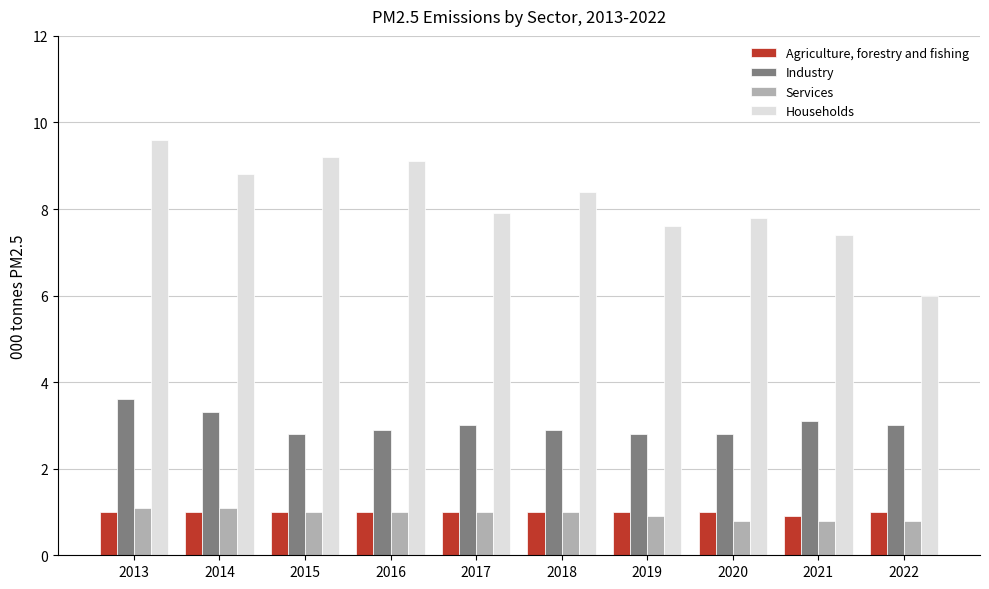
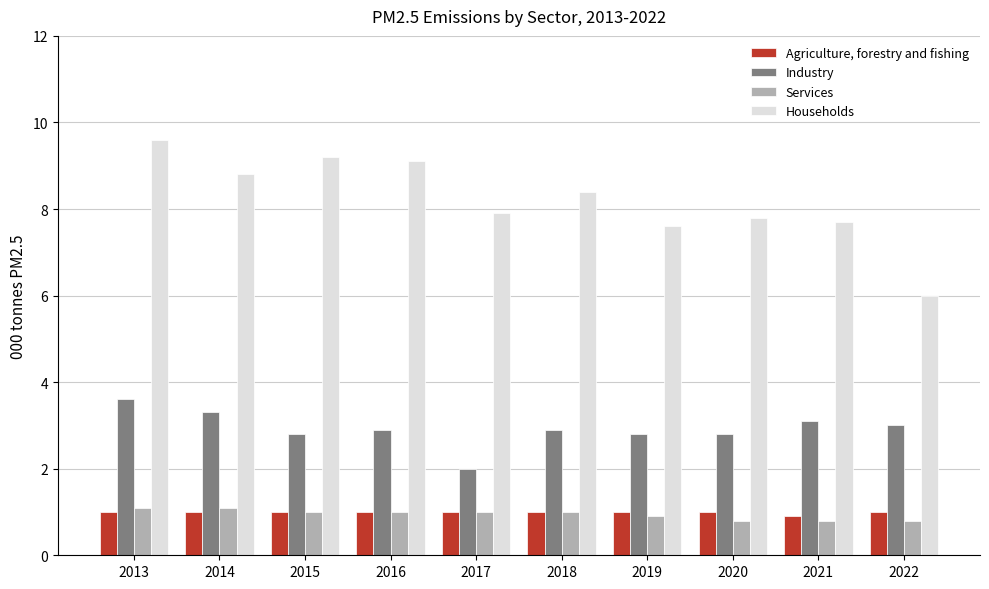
  {
    "Agriculture, forestry and fishing": {
      "2013": 1.0,
      "2014": 1.0,
      "2015": 1.0,
      "2016": 1.0,
      "2017": 1.0,
      "2018": 1.0,
      "2019": 1.0,
      "2020": 1.0,
      "2021": 0.9,
      "2022": 1.0
    },
    "Industry": {
      "2013": 3.6,
      "2014": 3.3,
      "2015": 2.8,
      "2016": 2.9,
-     "2017": 3,
+     "2017": 2,
      "2018": 2.9,
      "2019": 2.8,
      "2020": 2.8,
      "2021": 3.1,
      "2022": 3
    },
    "Services": {
      "2013": 1.1,
      "2014": 1.1,
      "2015": 1.0,
      "2016": 1.0,
      "2017": 1.0,
      "2018": 1.0,
      "2019": 0.9,
      "2020": 0.8,
      "2021": 0.8,
      "2022": 0.8
    },
    "Households": {
      "2013": 9.6,
      "2014": 8.8,
      "2015": 9.2,
      "2016": 9.1,
      "2017": 7.9,
      "2018": 8.4,
      "2019": 7.6,
      "2020": 7.8,
-     "2021": 7.4,
+     "2021": 7.7,
      "2022": 6.0
    }
  }
